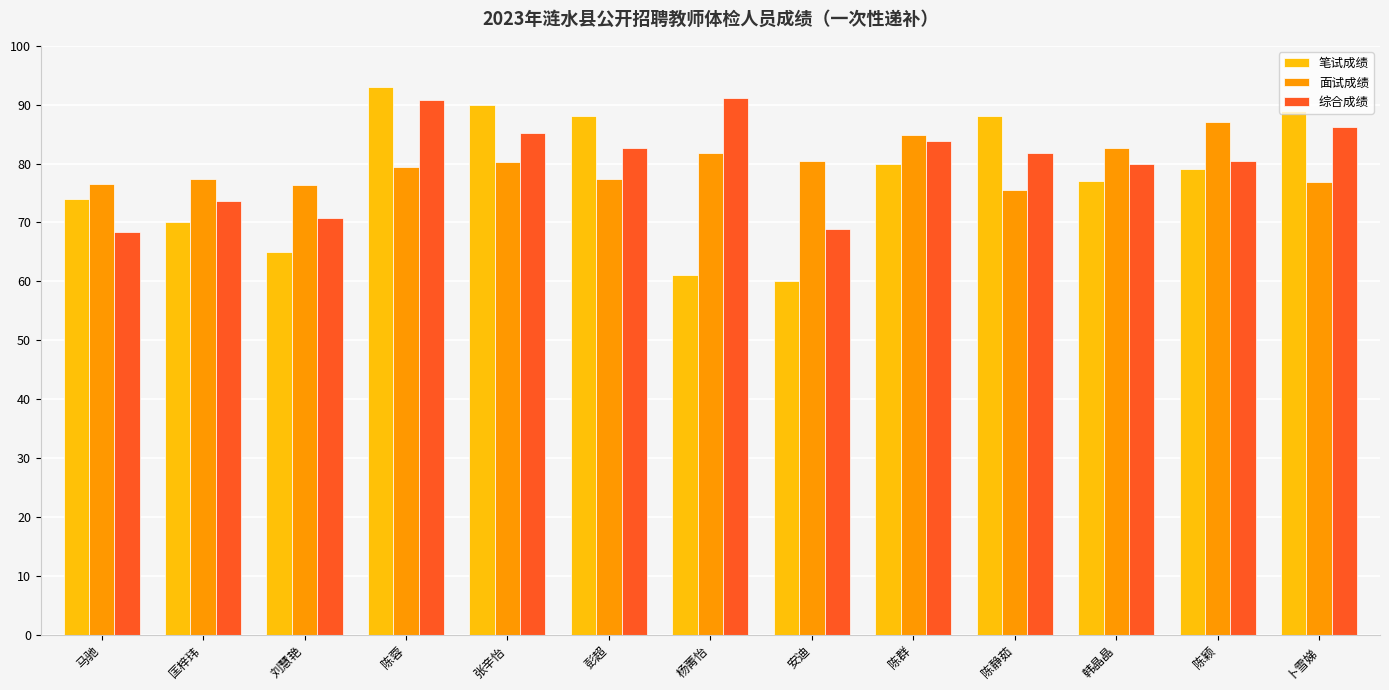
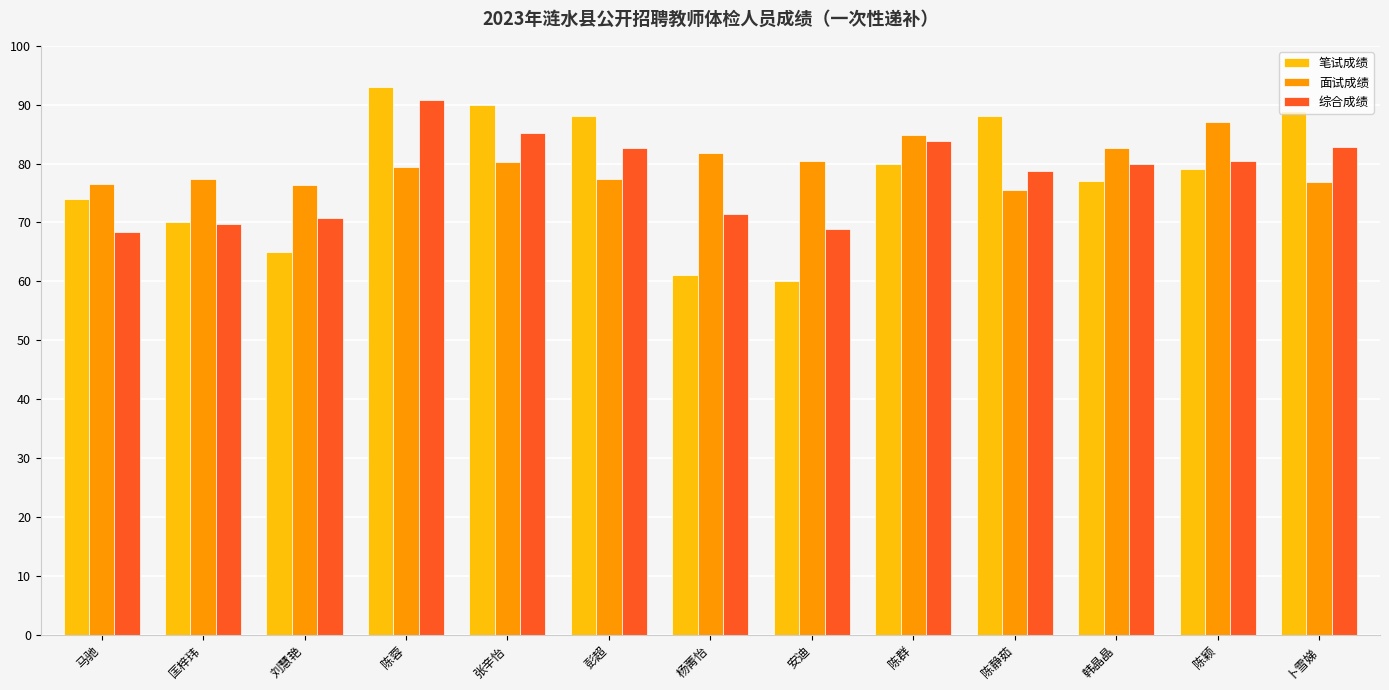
  {
    "综合成绩": {
      "马驰": 68,
-     "匡梓玮": 74,
+     "匡梓玮": 70,
      "刘慧艳": 71,
      "陈蓉": 91,
      "张辛怡": 85,
      "彭超": 83,
-     "杨菁怡": 91,
+     "杨菁怡": 71,
      "安迪": 69,
      "陈群": 84,
-     "陈静茹": 82,
+     "陈静茹": 79,
      "韩晶晶": 80,
      "陈颖": 80,
-     "卜雪娣": 86
+     "卜雪娣": 83
    }
  }
